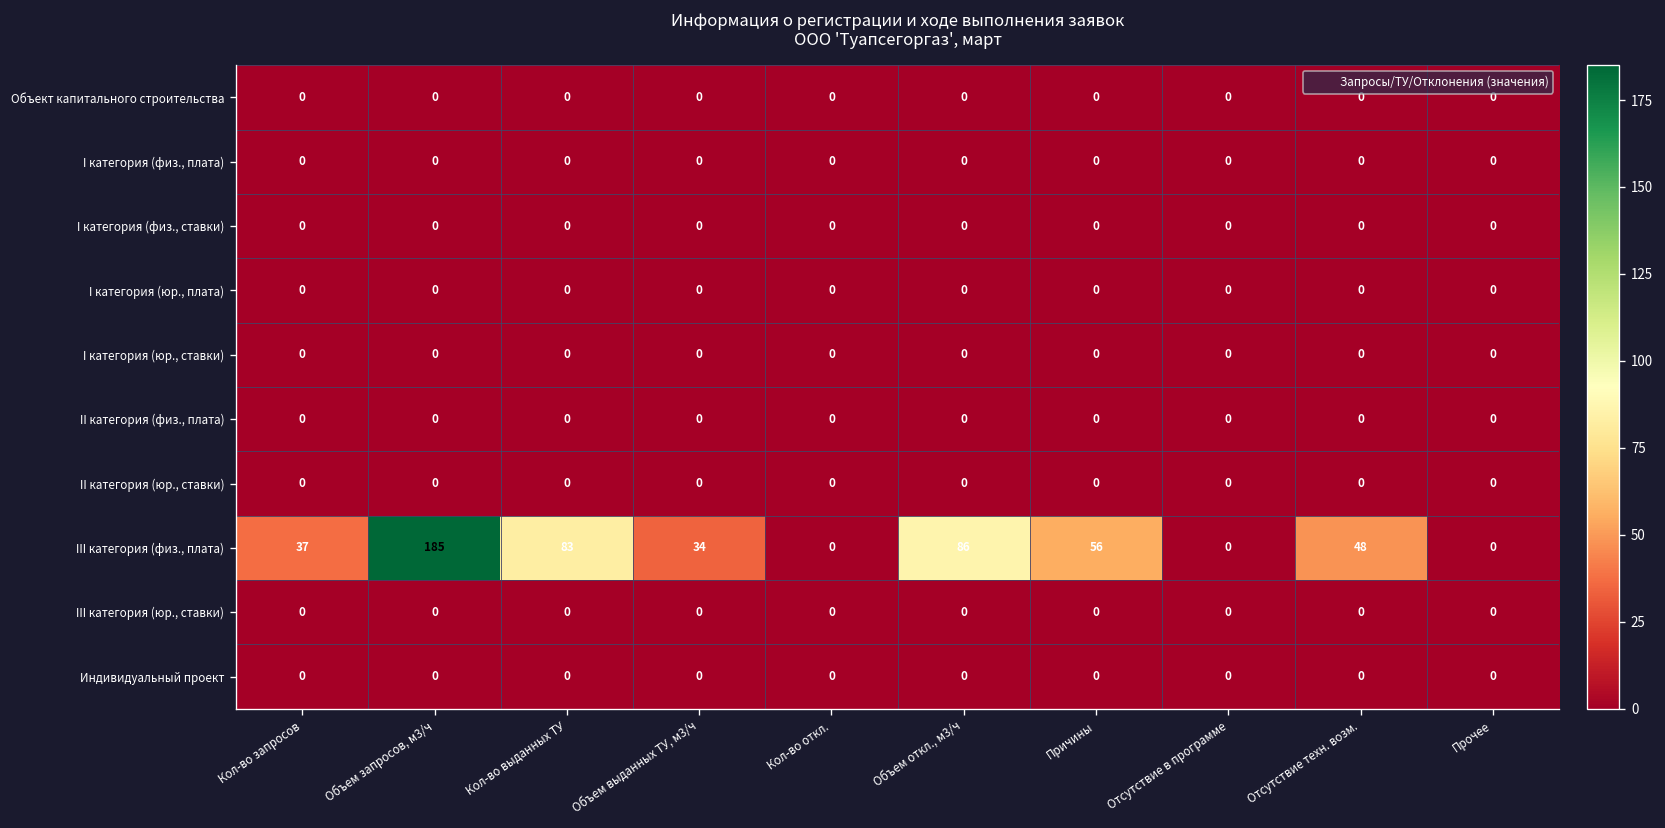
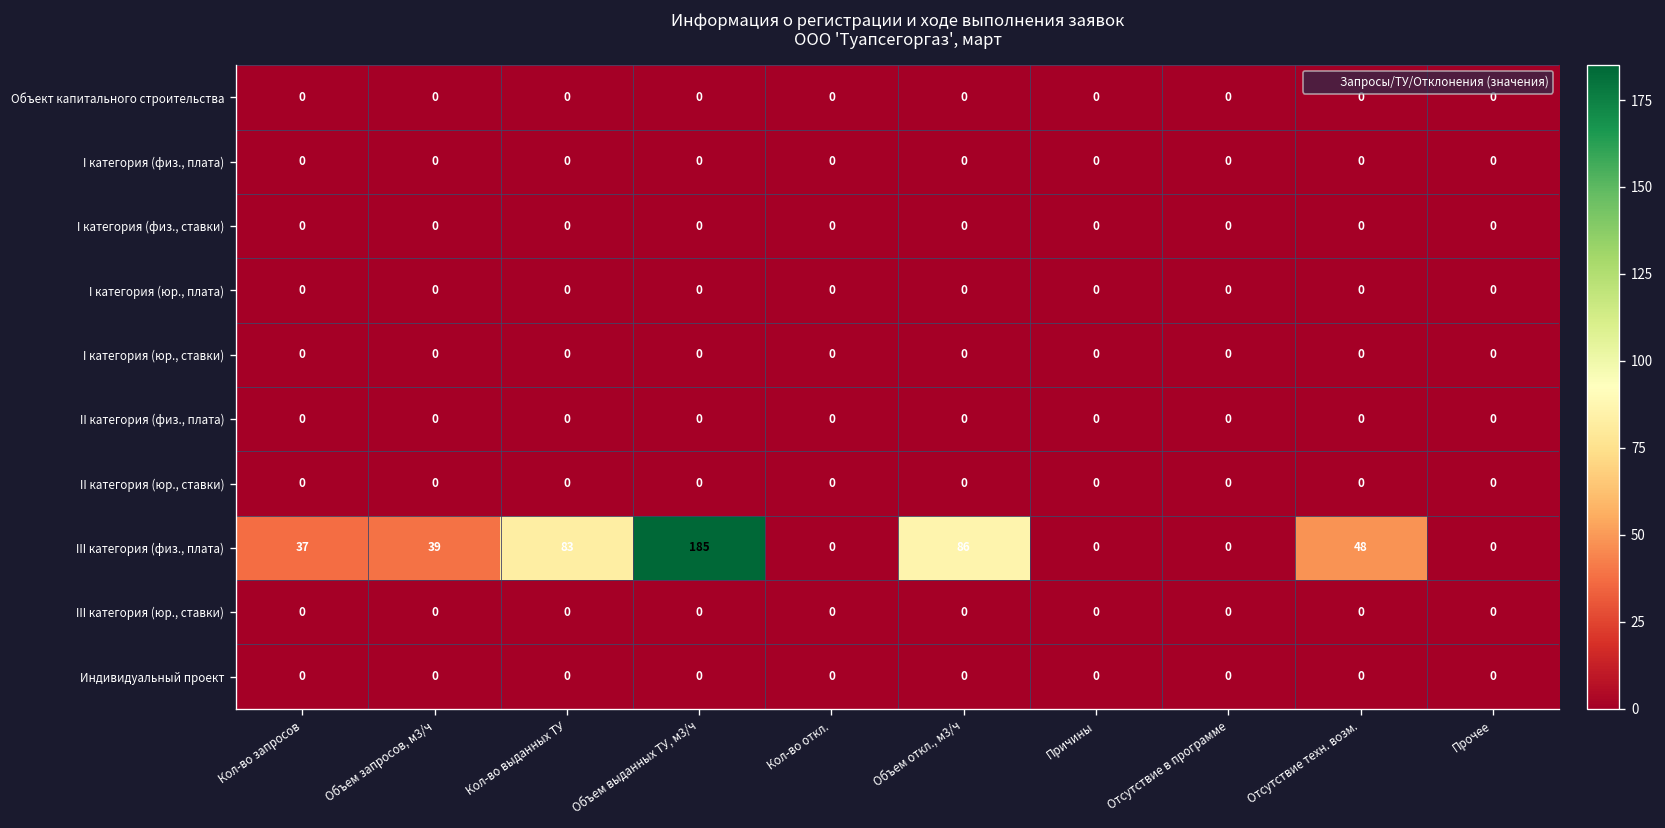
  {
    "Объект капитального строительства": {
      "Кол-во запросов": 0,
      "Объем запросов, м3/ч": 0,
      "Кол-во выданных ТУ": 0,
      "Объем выданных ТУ, м3/ч": 0,
      "Кол-во откл.": 0,
      "Объем откл., м3/ч": 0,
      "Причины": 0,
      "Отсутствие в программе": 0
    },
    "I категория (физ., плата)": {
      "Кол-во запросов": 0,
      "Объем запросов, м3/ч": 0,
      "Кол-во выданных ТУ": 0,
      "Объем выданных ТУ, м3/ч": 0,
      "Кол-во откл.": 0,
      "Объем откл., м3/ч": 0,
      "Причины": 0,
      "Отсутствие в программе": 0,
      "Отсутствие техн. возм.": 0,
      "Прочее": 0
    },
    "I категория (физ., ставки)": {
      "Кол-во запросов": 0,
      "Объем запросов, м3/ч": 0,
      "Кол-во выданных ТУ": 0,
      "Объем выданных ТУ, м3/ч": 0,
      "Кол-во откл.": 0,
      "Объем откл., м3/ч": 0,
      "Причины": 0,
      "Отсутствие в программе": 0,
      "Отсутствие техн. возм.": 0,
      "Прочее": 0
    },
    "I категория (юр., плата)": {
      "Кол-во запросов": 0,
      "Объем запросов, м3/ч": 0,
      "Кол-во выданных ТУ": 0,
      "Объем выданных ТУ, м3/ч": 0,
      "Кол-во откл.": 0,
      "Объем откл., м3/ч": 0,
      "Причины": 0,
      "Отсутствие в программе": 0,
      "Отсутствие техн. возм.": 0,
      "Прочее": 0
    },
    "I категория (юр., ставки)": {
      "Кол-во запросов": 0,
      "Объем запросов, м3/ч": 0,
      "Кол-во выданных ТУ": 0,
      "Объем выданных ТУ, м3/ч": 0,
      "Кол-во откл.": 0,
      "Объем откл., м3/ч": 0,
      "Причины": 0,
      "Отсутствие в программе": 0,
      "Отсутствие техн. возм.": 0,
      "Прочее": 0
    },
    "II категория (физ., плата)": {
      "Кол-во запросов": 0,
      "Объем запросов, м3/ч": 0,
      "Кол-во выданных ТУ": 0,
      "Объем выданных ТУ, м3/ч": 0,
      "Кол-во откл.": 0,
      "Объем откл., м3/ч": 0,
      "Причины": 0,
      "Отсутствие в программе": 0,
      "Отсутствие техн. возм.": 0,
      "Прочее": 0
    },
    "II категория (юр., ставки)": {
      "Кол-во запросов": 0,
      "Объем запросов, м3/ч": 0,
      "Кол-во выданных ТУ": 0,
      "Объем выданных ТУ, м3/ч": 0,
      "Кол-во откл.": 0,
      "Объем откл., м3/ч": 0,
      "Причины": 0,
      "Отсутствие в программе": 0,
      "Отсутствие техн. возм.": 0,
      "Прочее": 0
    },
    "III категория (физ., плата)": {
      "Кол-во запросов": 37,
-     "Объем запросов, м3/ч": 185,
+     "Объем запросов, м3/ч": 39,
      "Кол-во выданных ТУ": 83,
-     "Объем выданных ТУ, м3/ч": 34,
+     "Объем выданных ТУ, м3/ч": 185,
      "Кол-во откл.": 0,
      "Объем откл., м3/ч": 86,
-     "Причины": 56,
+     "Причины": 0,
      "Отсутствие в программе": 0,
      "Отсутствие техн. возм.": 48,
      "Прочее": 0
    },
    "III категория (юр., ставки)": {
      "Кол-во запросов": 0,
      "Объем запросов, м3/ч": 0,
      "Кол-во выданных ТУ": 0,
      "Объем выданных ТУ, м3/ч": 0,
      "Кол-во откл.": 0,
      "Объем откл., м3/ч": 0,
      "Причины": 0,
      "Отсутствие в программе": 0,
      "Отсутствие техн. возм.": 0,
      "Прочее": 0
    },
    "Индивидуальный проект": {
      "Кол-во запросов": 0,
      "Объем запросов, м3/ч": 0,
      "Кол-во выданных ТУ": 0,
      "Объем выданных ТУ, м3/ч": 0,
      "Кол-во откл.": 0,
      "Объем откл., м3/ч": 0,
      "Причины": 0,
      "Отсутствие в программе": 0,
      "Отсутствие техн. возм.": 0,
      "Прочее": 0
    }
  }
